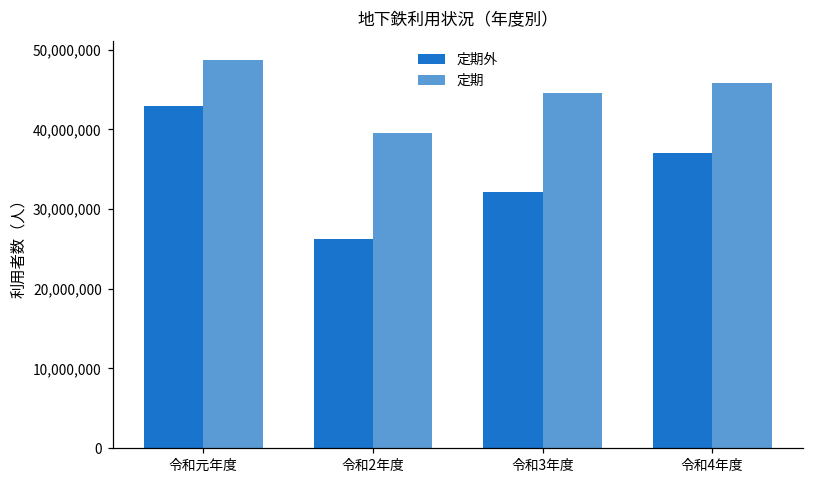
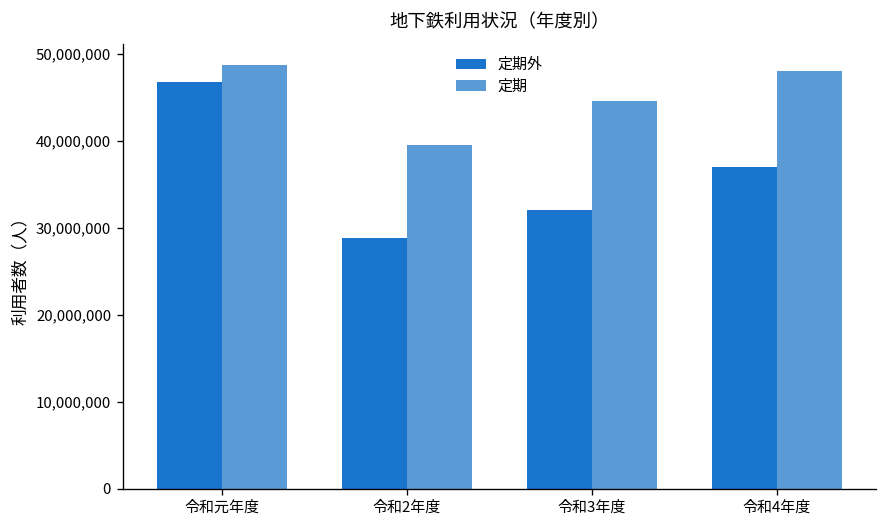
  {
    "定期外": {
-     "令和元年度": "43,000,000",
-     "令和2年度": "26,000,000",
+     "令和元年度": "47,000,000",
+     "令和2年度": "29,000,000",
      "令和3年度": "32,000,000",
      "令和4年度": "37,000,000"
    },
    "定期": {
      "令和元年度": "49,000,000",
      "令和2年度": "39,000,000",
      "令和3年度": "45,000,000",
-     "令和4年度": "46,000,000"
+     "令和4年度": "48,000,000"
    }
  }
